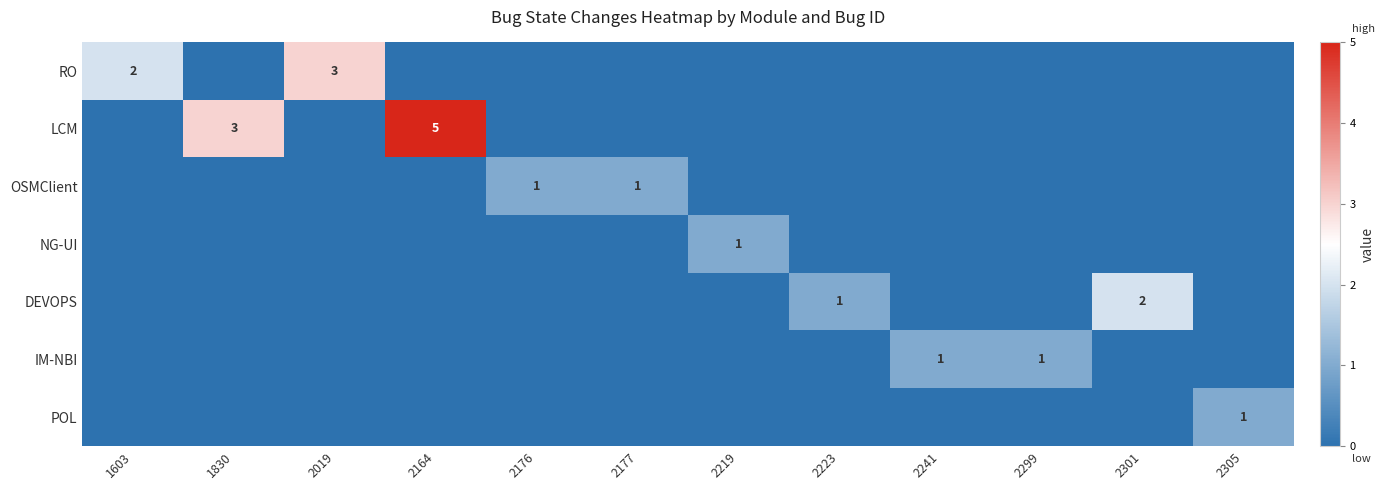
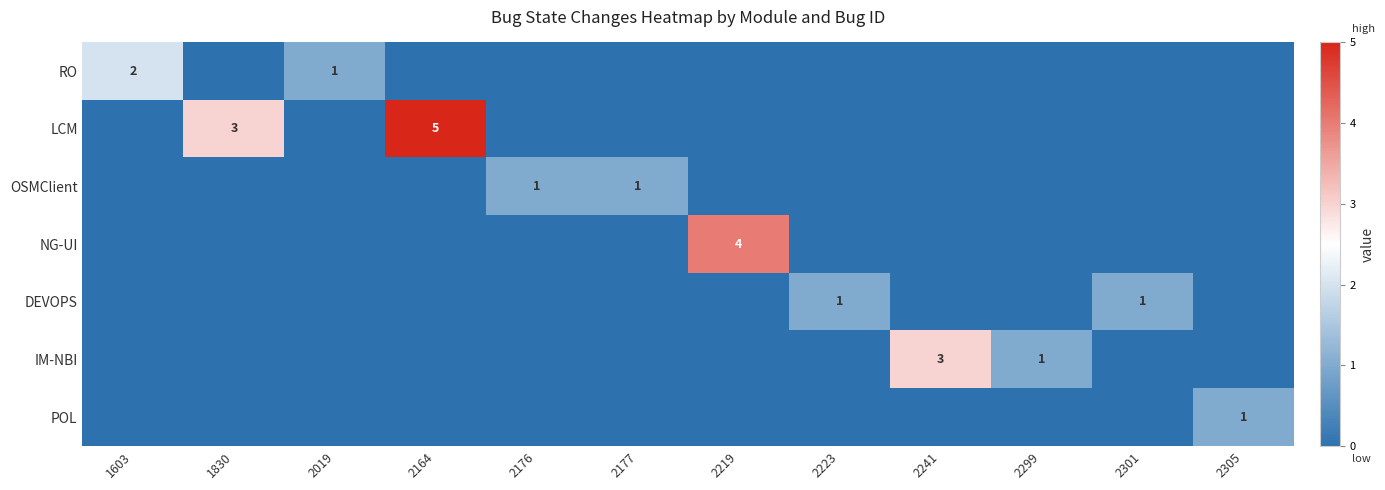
  {
    "RO": {
      "1603": 2,
-     "2019": 3
+     "2019": 1
    },
    "LCM": {
      "1830": 3,
      "2164": 5
    },
    "OSMClient": {
      "2176": 1,
      "2177": 1
    },
    "NG-UI": {
-     "2219": 1
+     "2219": 4
    },
    "DEVOPS": {
      "2223": 1,
-     "2301": 2
+     "2301": 1
    },
    "IM-NBI": {
-     "2241": 1,
+     "2241": 3,
      "2299": 1
    },
    "POL": {
      "2305": 1
    }
  }
